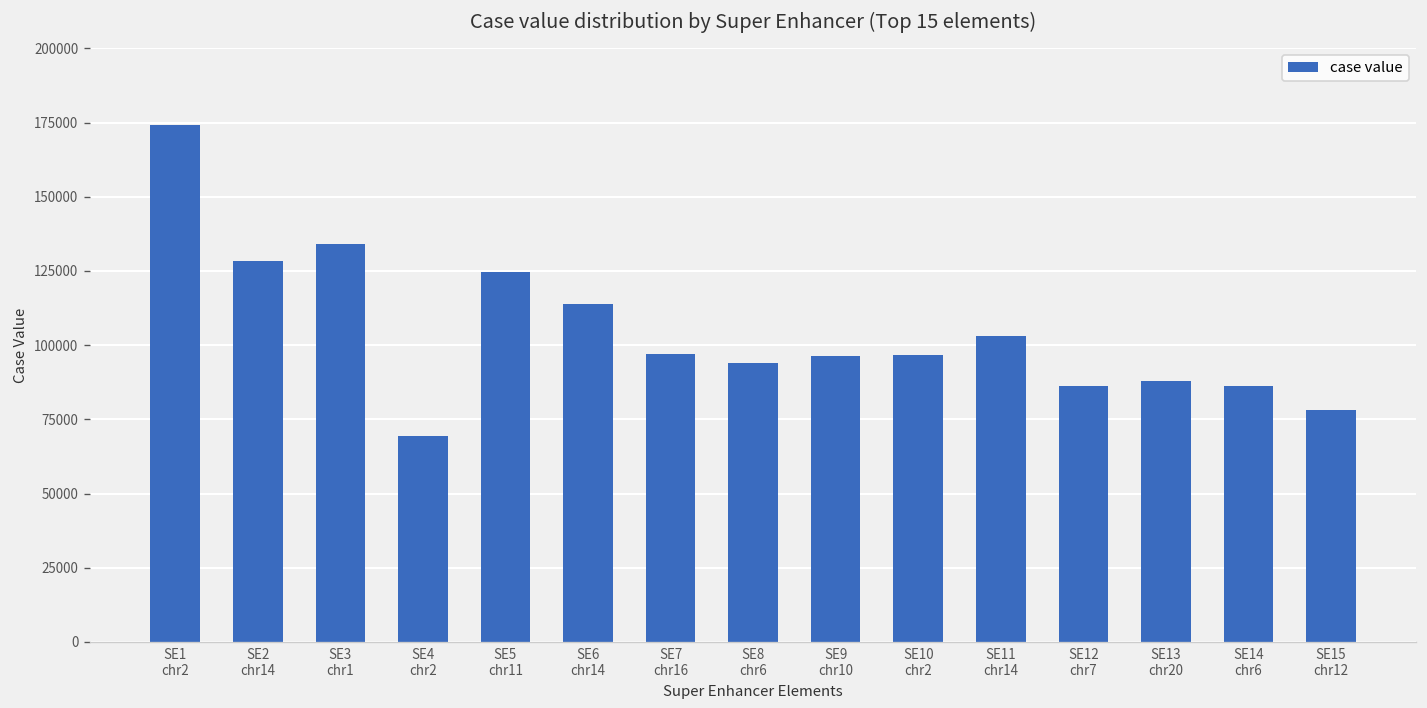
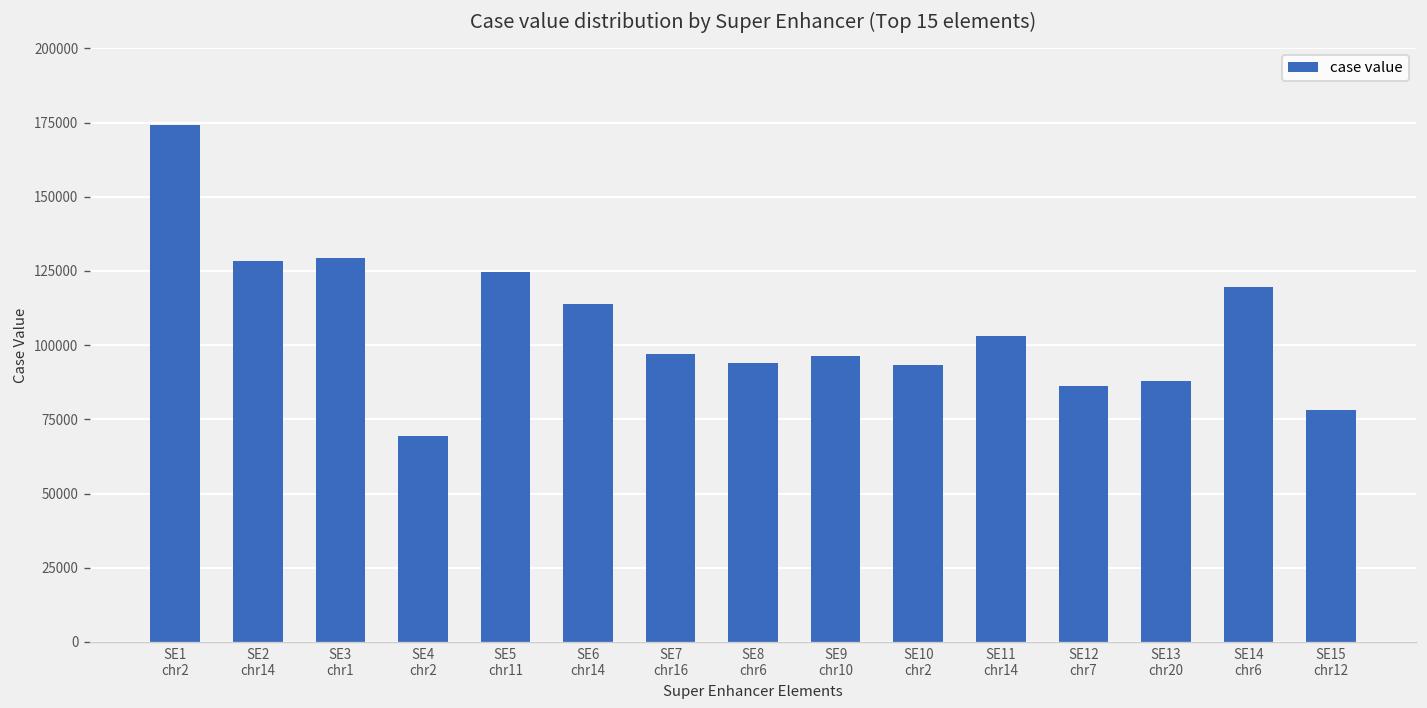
  {
    "SE1 chr2": 174000,
    "SE2 chr14": 128000,
-   "SE3 chr1": 134000,
+   "SE3 chr1": 129000,
    "SE4 chr2": 69000,
    "SE5 chr11": 125000,
    "SE6 chr14": 114000,
    "SE7 chr16": 97000,
    "SE8 chr6": 94000,
    "SE9 chr10": 96000,
-   "SE10 chr2": 97000,
+   "SE10 chr2": 93000,
    "SE11 chr14": 103000,
    "SE12 chr7": 86000,
    "SE13 chr20": 88000,
-   "SE14 chr6": 86000,
+   "SE14 chr6": 119000,
    "SE15 chr12": 78000
  }
